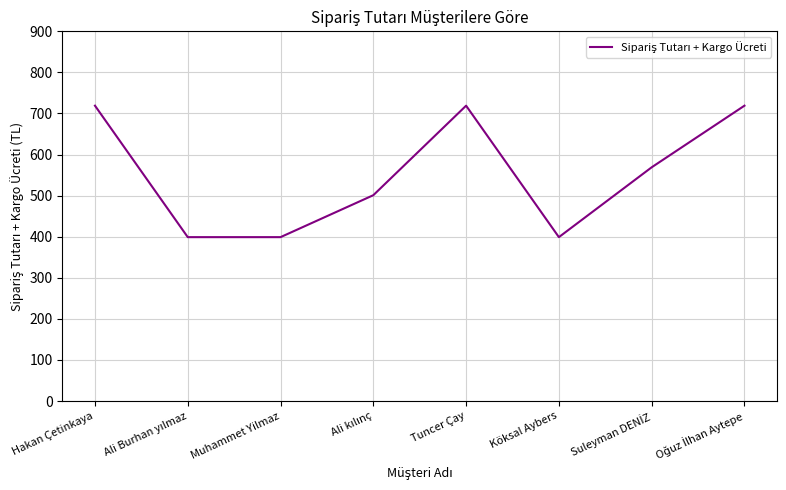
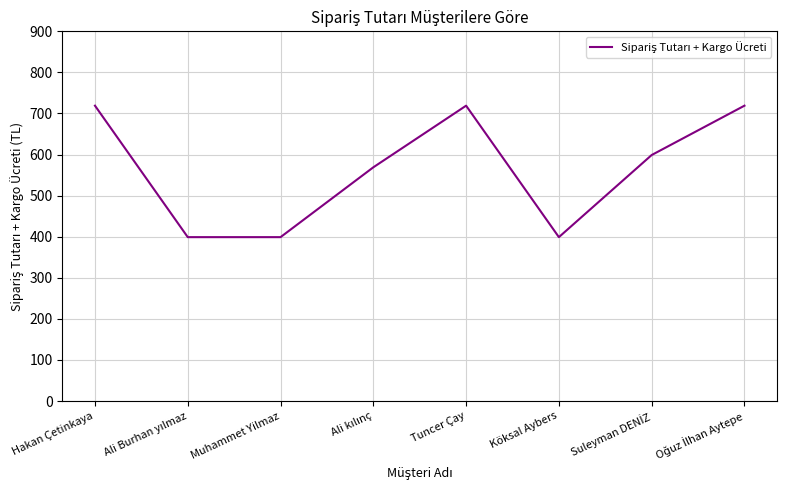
  {
    "Hakan Çetinkaya": 720,
    "Ali Burhan yılmaz": 400,
    "Muhammet Yilmaz": 400,
-   "Ali kılınç": 500,
+   "Ali kılınç": 570,
    "Tuncer Çay": 720,
    "Köksal Aybers": 400,
-   "Suleyman DENİZ": 570,
+   "Suleyman DENİZ": 600,
    "Oğuz İlhan Aytepe": 720
  }
